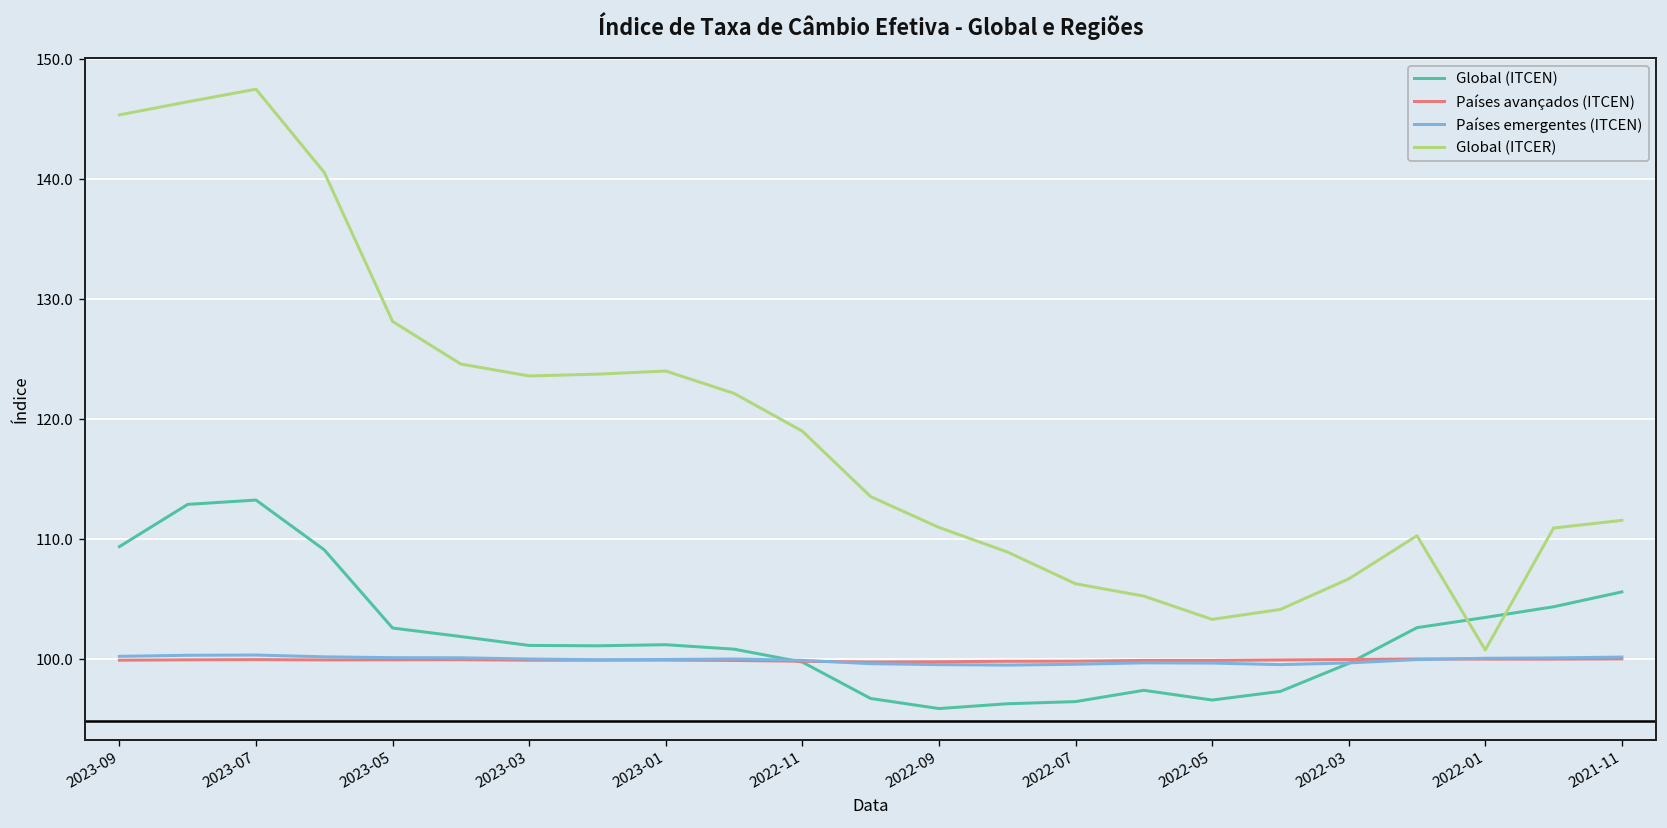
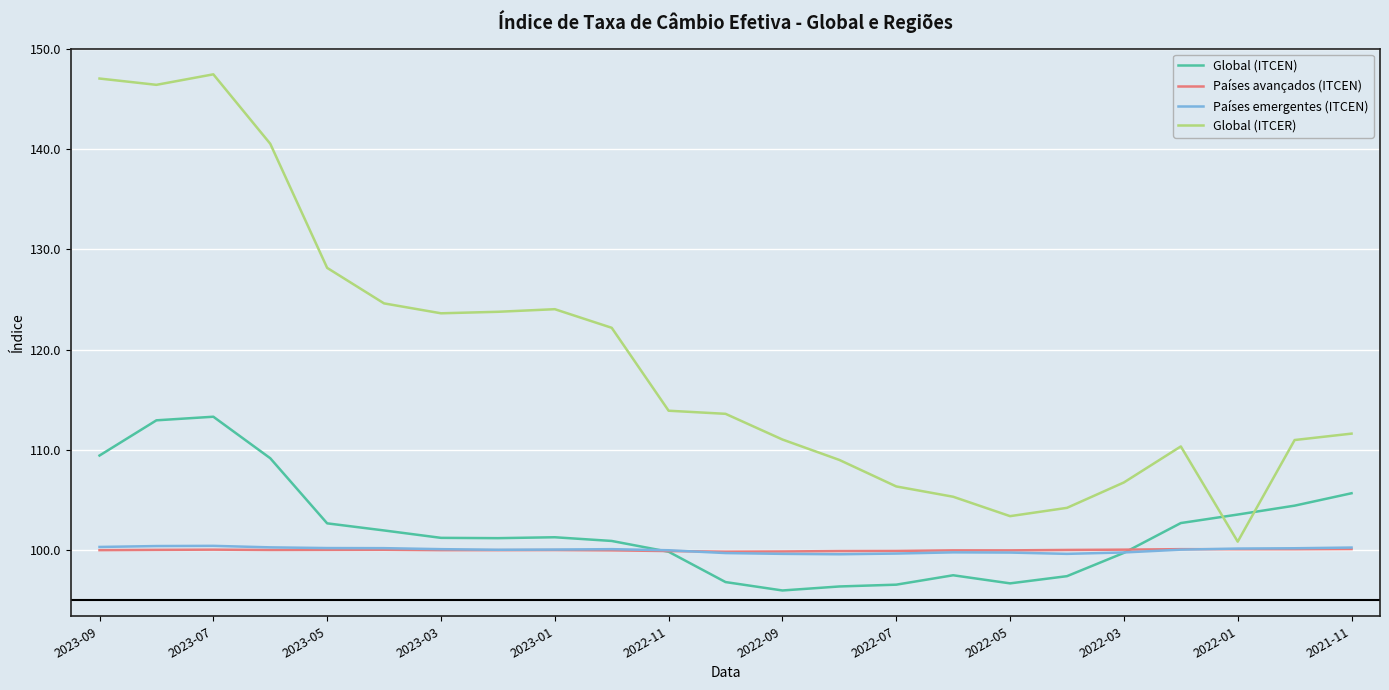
  {
    "Global (ITCEN)": {
      "2023-09": 109.4,
      "2023-07": 113.3,
      "2023-05": 102.6,
      "2023-03": 101.2,
      "2023-01": 101.2,
      "2022-09": 95.9,
      "2022-07": 96.5,
      "2022-05": 96.6,
      "2022-01": 103.5,
      "2021-11": 105.6
    },
    "Países avançados (ITCEN)": {
      "2023-09": 99.9,
      "2023-07": 100.0,
      "2022-07": 99.9,
      "2022-03": 100.0
    },
    "Países emergentes (ITCEN)": {
      "2023-09": 100.3,
      "2023-07": 100.4,
      "2022-07": 99.6
    },
    "Global (ITCER)": {
-     "2023-09": 145.4,
+     "2023-09": 147.1,
      "2023-07": 147.5,
      "2023-05": 128.2,
      "2023-03": 123.6,
      "2023-01": 124.0,
-     "2022-11": 119.0,
+     "2022-11": 113.9,
      "2022-09": 111.0,
      "2022-07": 106.3,
      "2022-05": 103.3,
      "2022-03": 106.7,
      "2022-01": 100.8,
      "2021-11": 111.6
    }
  }
